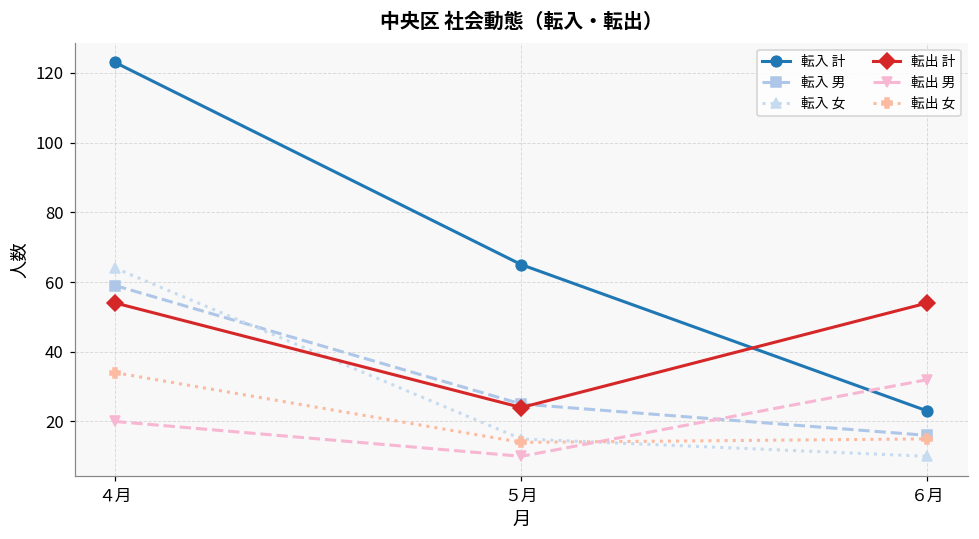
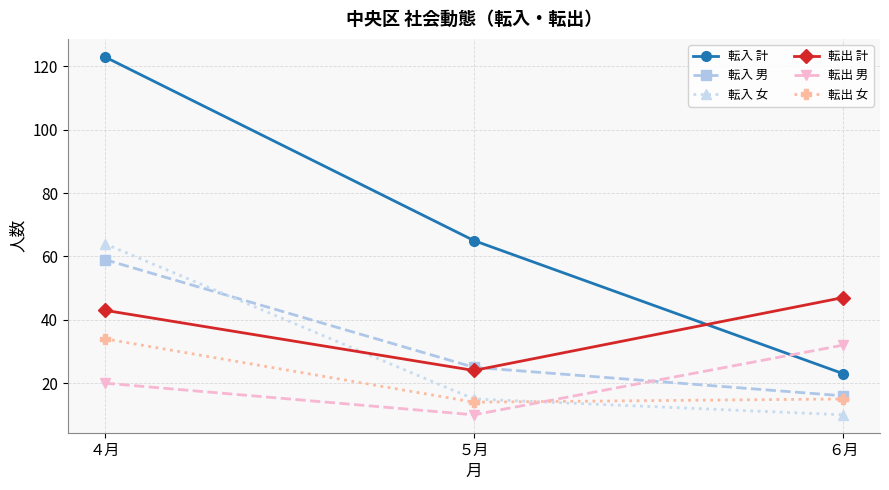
  {
    "転入 計": {
      "４月": 123,
      "５月": 65,
      "６月": 23
    },
    "転出 計": {
-     "４月": 54,
+     "４月": 43,
      "５月": 24,
-     "６月": 54
+     "６月": 47
    }
  }
